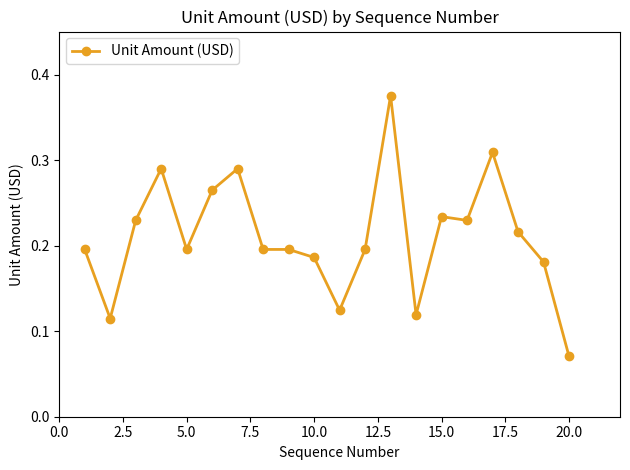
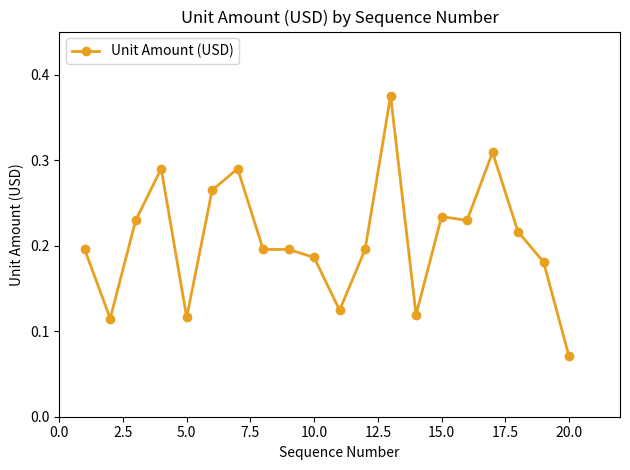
  {
-   "5.0": 0.20,
+   "5.0": 0.12,
    "10.0": 0.19,
    "15.0": 0.23,
    "20.0": 0.07
  }
